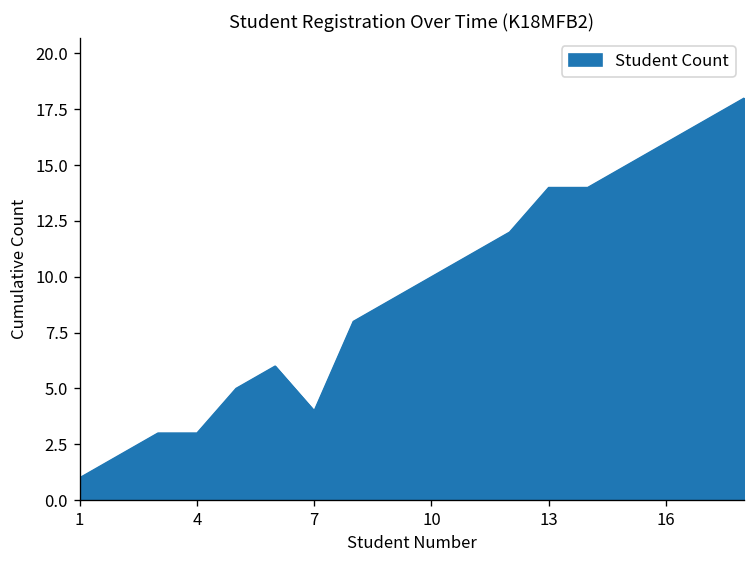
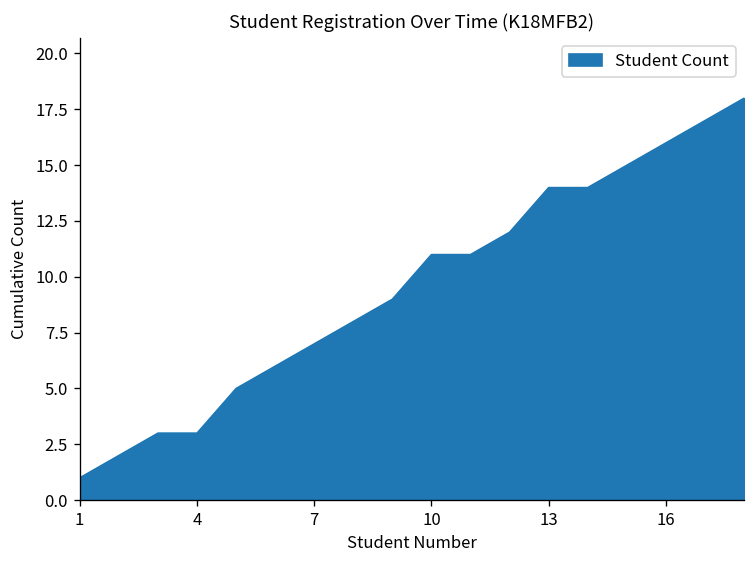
  {
    "1": 1,
    "4": 3,
-   "7": 4,
-   "10": 10,
+   "7": 7,
+   "10": 11,
    "13": 14,
    "16": 16
  }
